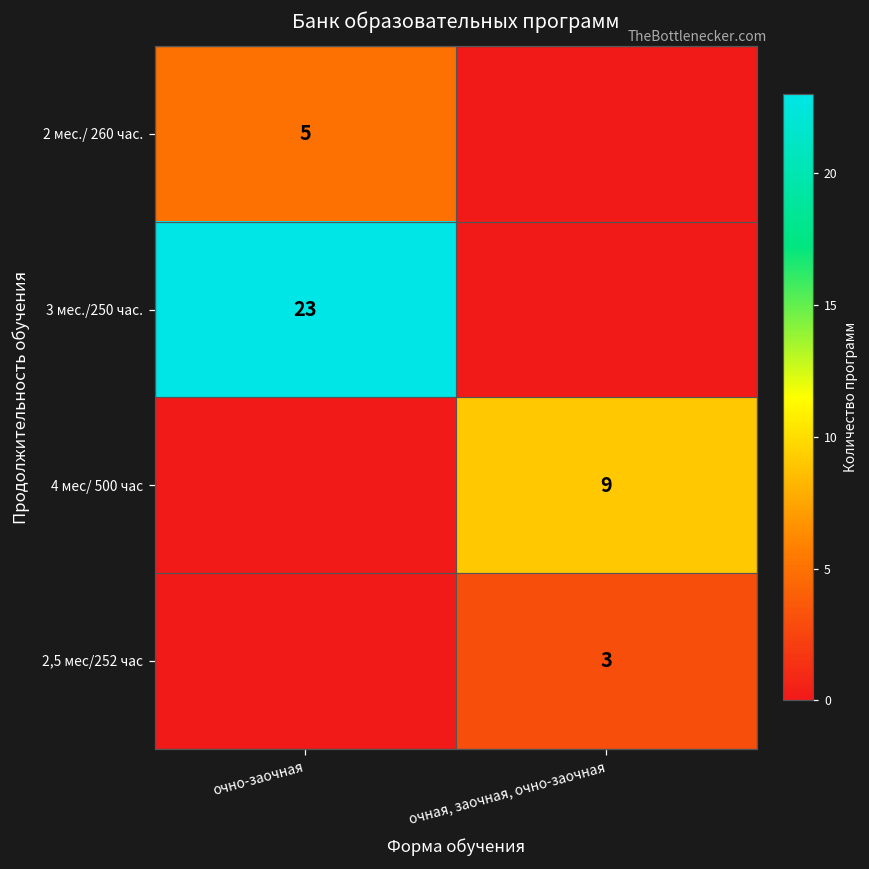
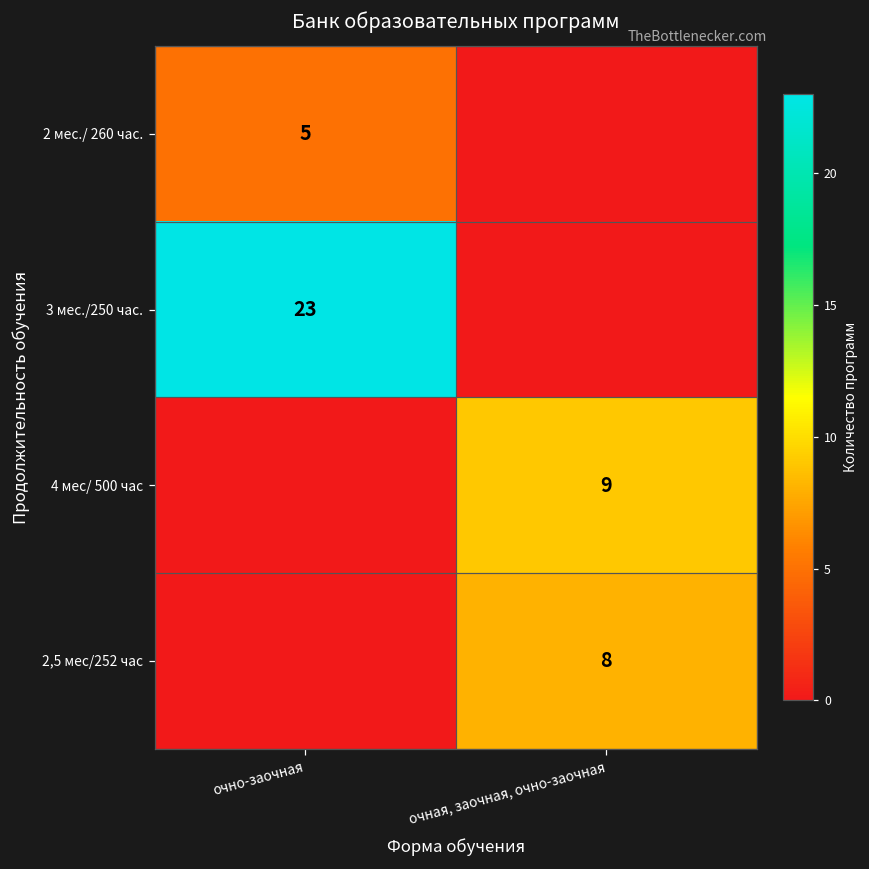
  {
    "2 мес./ 260 час.": {
      "очно-заочная": 5
    },
    "3 мес./250 час.": {
      "очно-заочная": 23
    },
    "4 мес/ 500 час": {
      "очная, заочная, очно-заочная": 9
    },
    "2,5 мес/252 час": {
-     "очная, заочная, очно-заочная": 3
+     "очная, заочная, очно-заочная": 8
    }
  }
